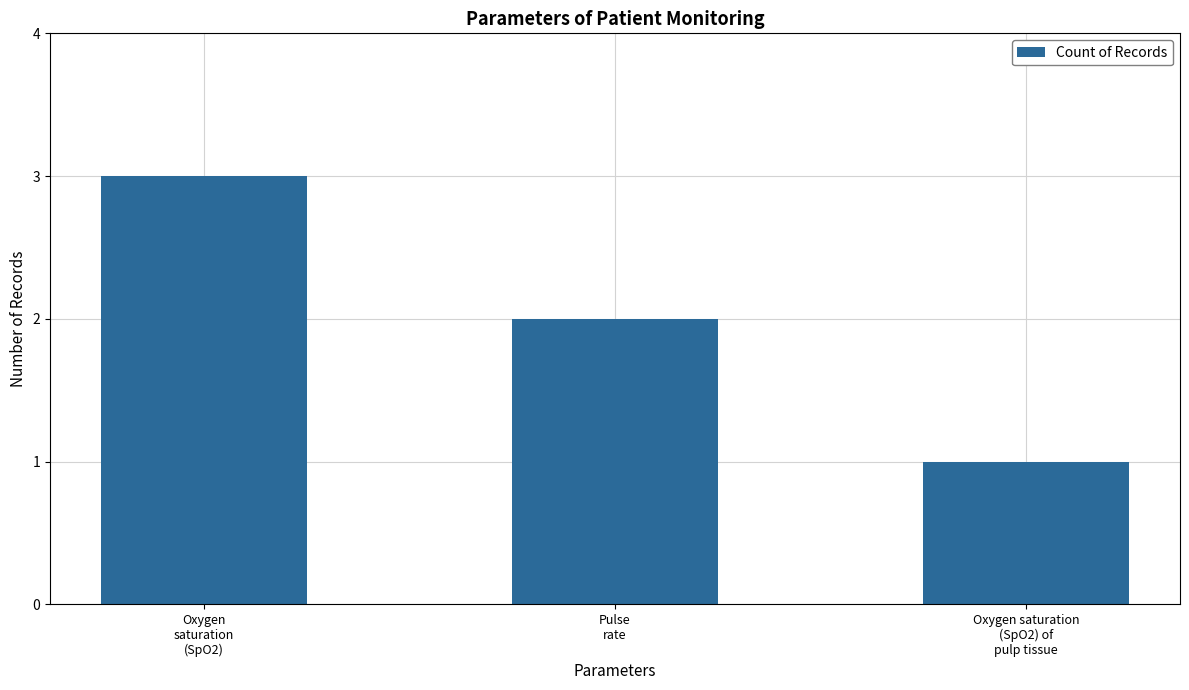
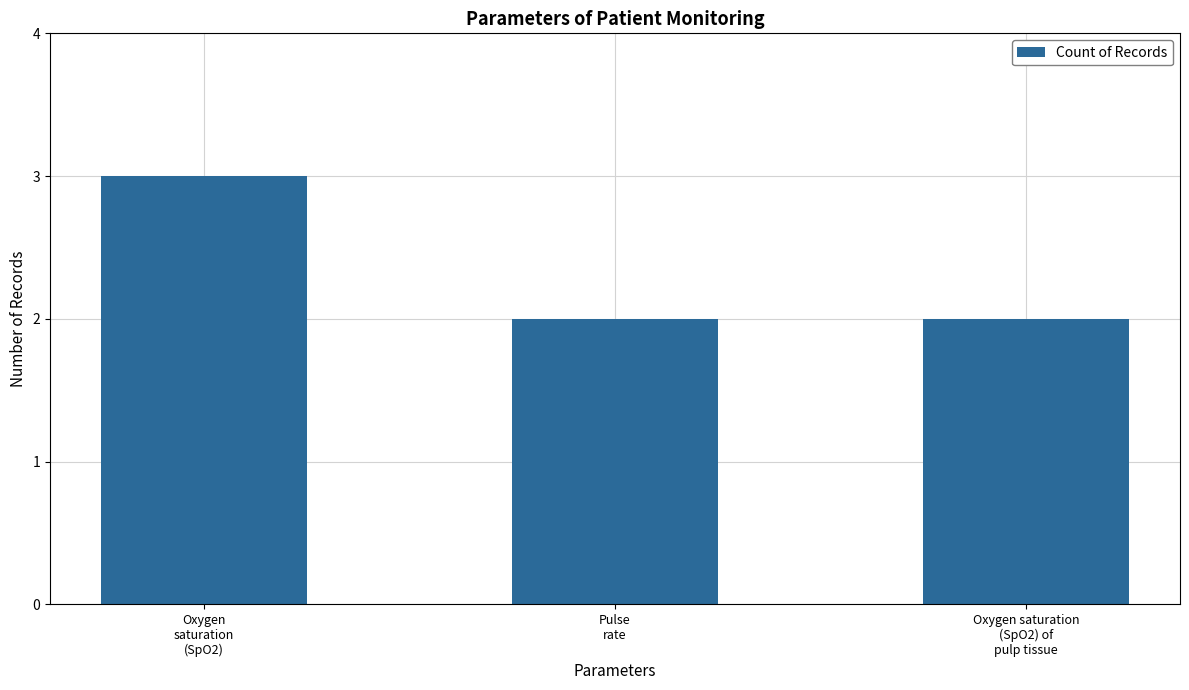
  {
    "Oxygen saturation (SpO2)": 3,
    "Pulse rate": 2,
-   "Oxygen saturation (SpO2) of pulp tissue": 1
+   "Oxygen saturation (SpO2) of pulp tissue": 2
  }
